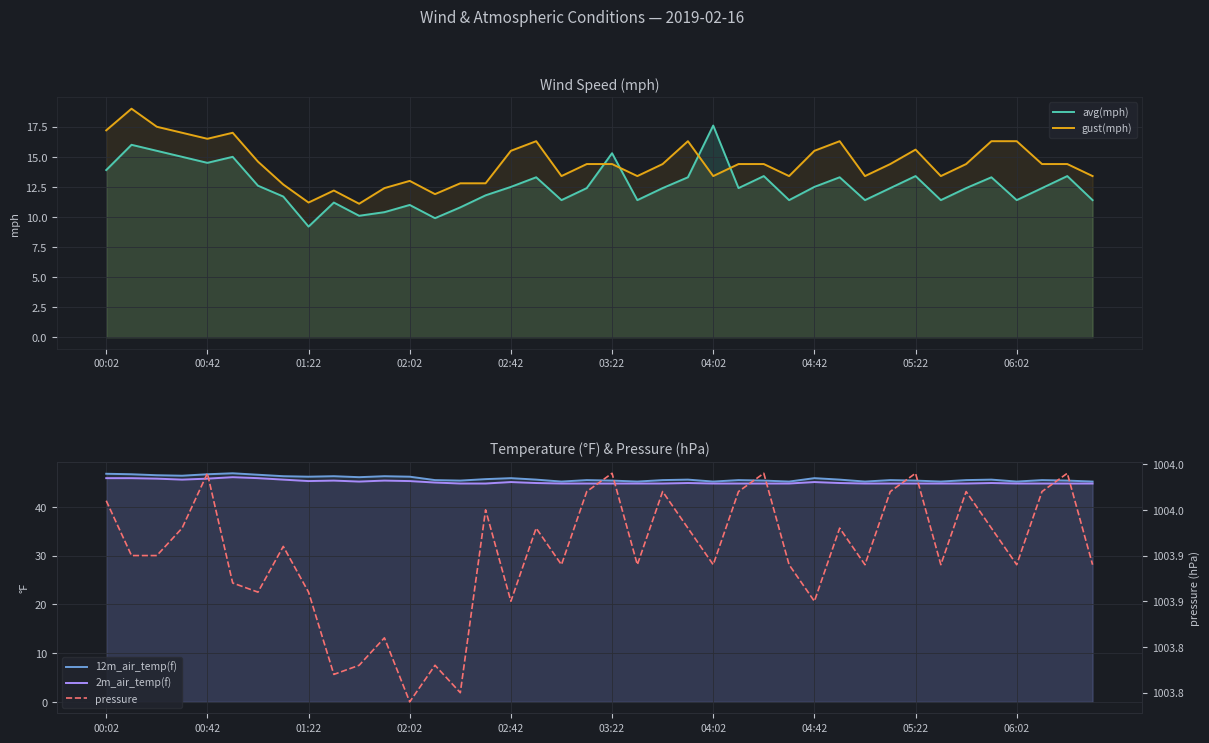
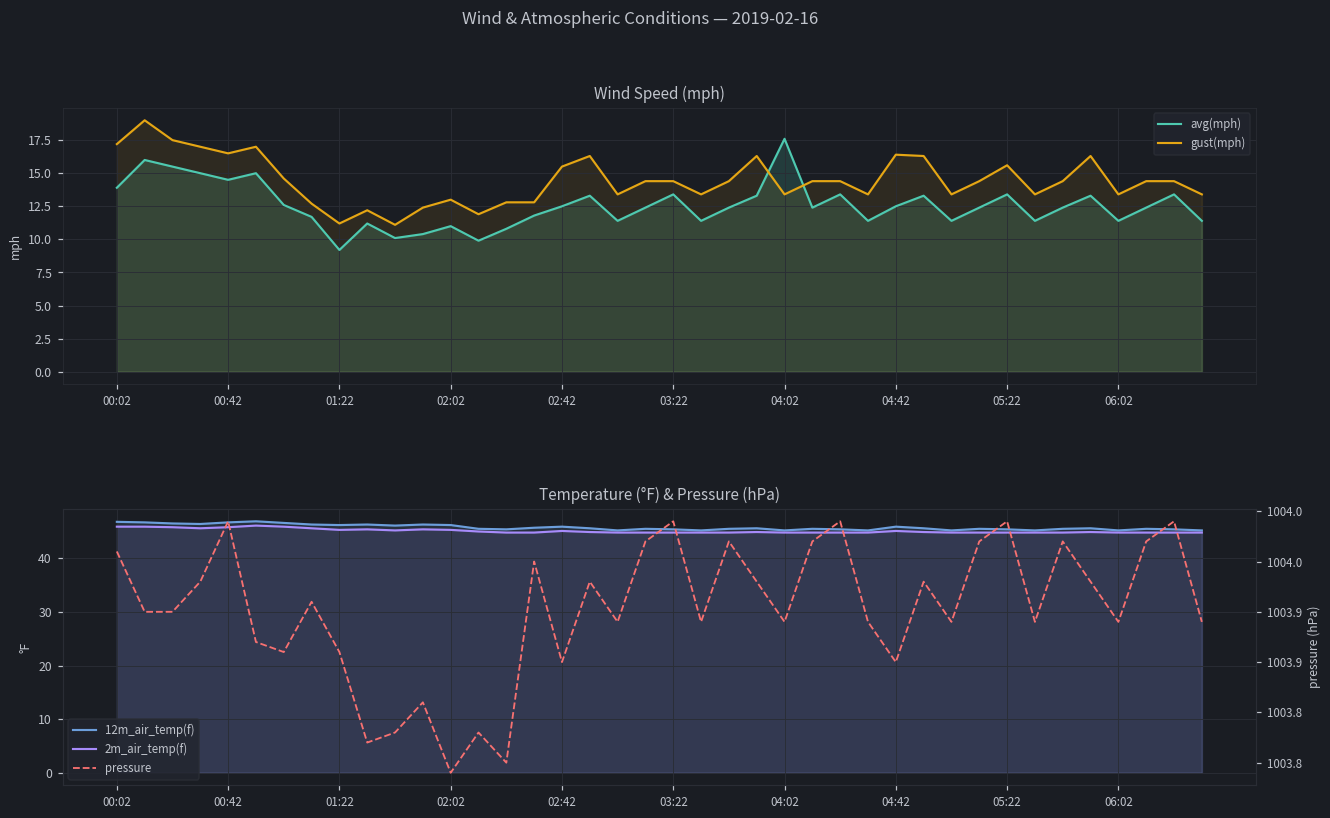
  {
    "Wind Speed (mph)": {
      "avg(mph)": {
        "00:02": 13.9,
        "00:42": 14.5,
        "01:22": 9.2,
        "02:02": 11.0,
        "02:42": 12.5,
-       "03:22": 15.3,
+       "03:22": 13.4,
        "04:02": 17.6,
        "04:42": 12.5,
        "05:22": 13.4,
        "06:02": 11.4
      },
      "gust(mph)": {
        "00:02": 17.2,
        "00:42": 16.5,
        "01:22": 11.2,
        "02:02": 13.0,
        "02:42": 15.5,
        "03:22": 14.4,
        "04:02": 13.4,
-       "04:42": 15.5,
+       "04:42": 16.4,
        "05:22": 15.6,
-       "06:02": 16.3
+       "06:02": 13.4
      }
    }
  }
